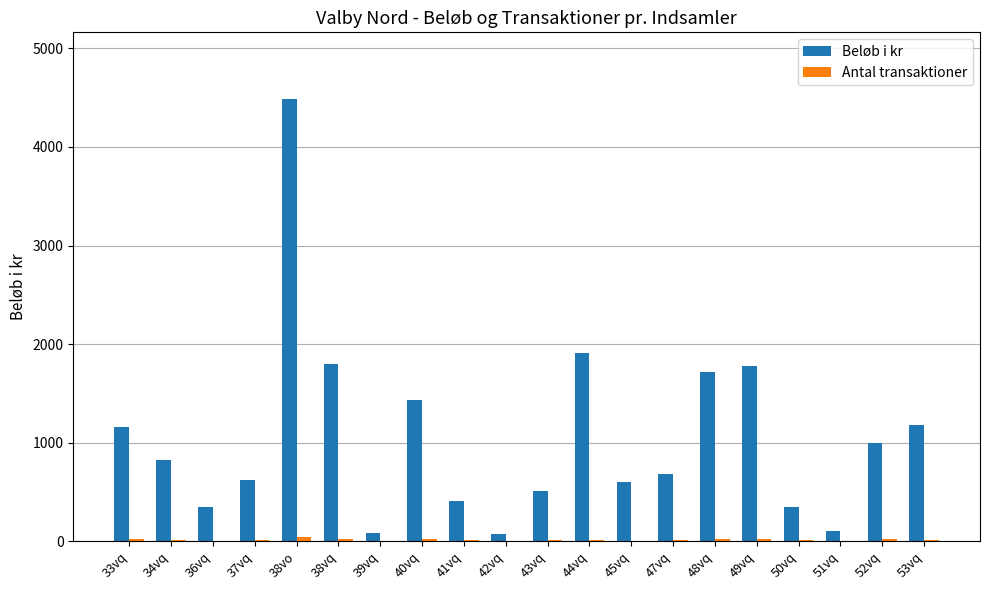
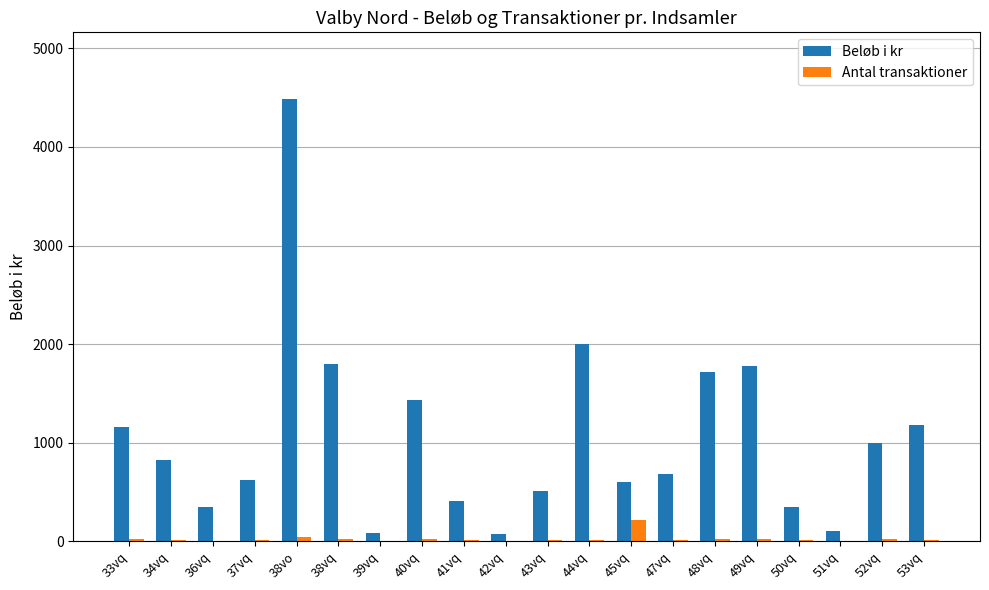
  {
    "Beløb i kr": {
      "33vq": 1200,
      "34vq": 800,
      "36vq": 400,
      "37vq": 600,
      "38vo": 4500,
      "38vq": 1800,
      "39vq": 100,
      "40vq": 1400,
      "41vq": 400,
      "42vq": 100,
      "43vq": 500,
-     "44vq": 1900,
+     "44vq": 2000,
      "45vq": 600,
      "47vq": 700,
      "48vq": 1700,
      "49vq": 1800,
      "50vq": 300,
      "51vq": 100,
      "52vq": 1000,
      "53vq": 1200
    },
    "Antal transaktioner": {
      "38vo": 0,
-     "45vq": 0
+     "45vq": 200
    }
  }
